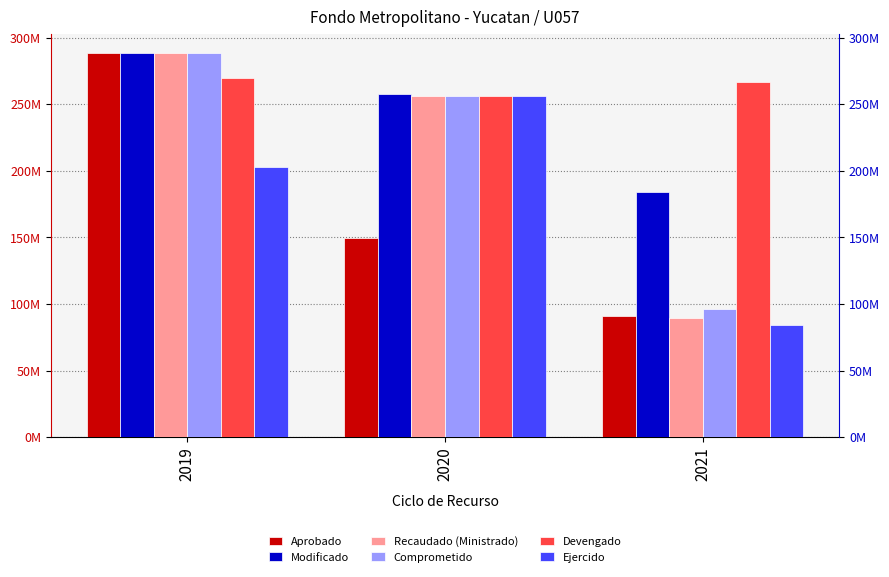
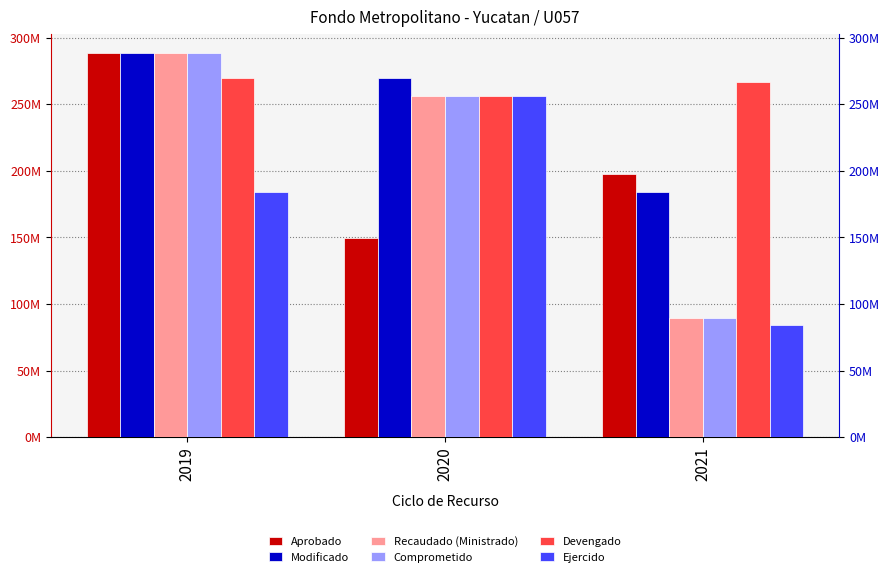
  {
    "Aprobado": {
      "2019": 288000000,
      "2020": 150000000,
-     "2021": 91000000
+     "2021": 197000000
    },
    "Modificado": {
      "2019": 288000000,
-     "2020": 257000000,
+     "2020": 270000000,
      "2021": 184000000
    },
    "Recaudado (Ministrado)": {
      "2019": 288000000,
      "2020": 257000000,
      "2021": 89000000
    },
    "Comprometido": {
      "2019": 288000000,
      "2020": 257000000,
-     "2021": 96000000
+     "2021": 89000000
    },
    "Devengado": {
      "2019": 269000000,
      "2020": 257000000,
      "2021": 266000000
    },
    "Ejercido": {
-     "2019": 203000000,
+     "2019": 184000000,
      "2020": 257000000,
      "2021": 84000000
    }
  }
